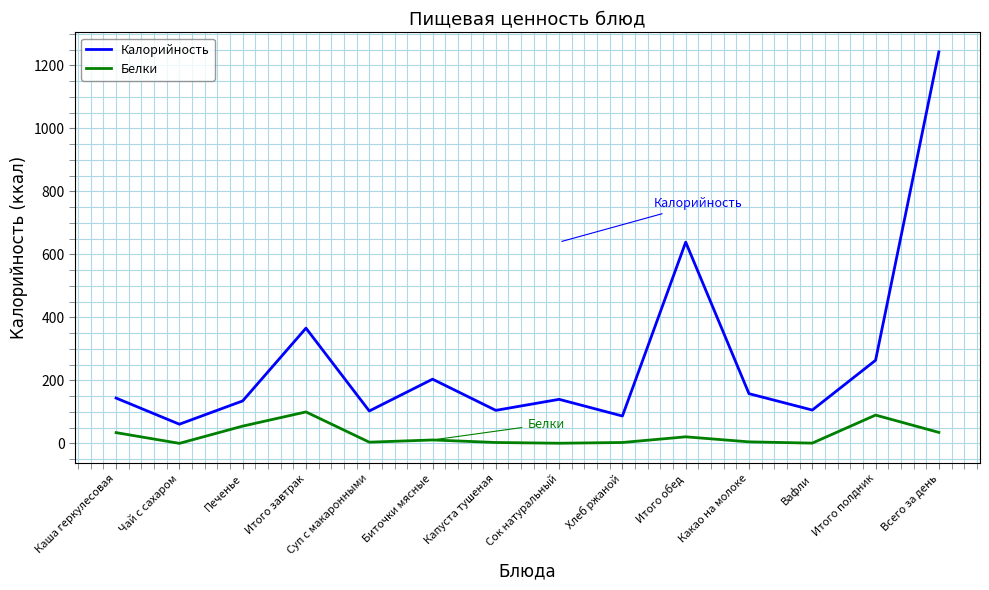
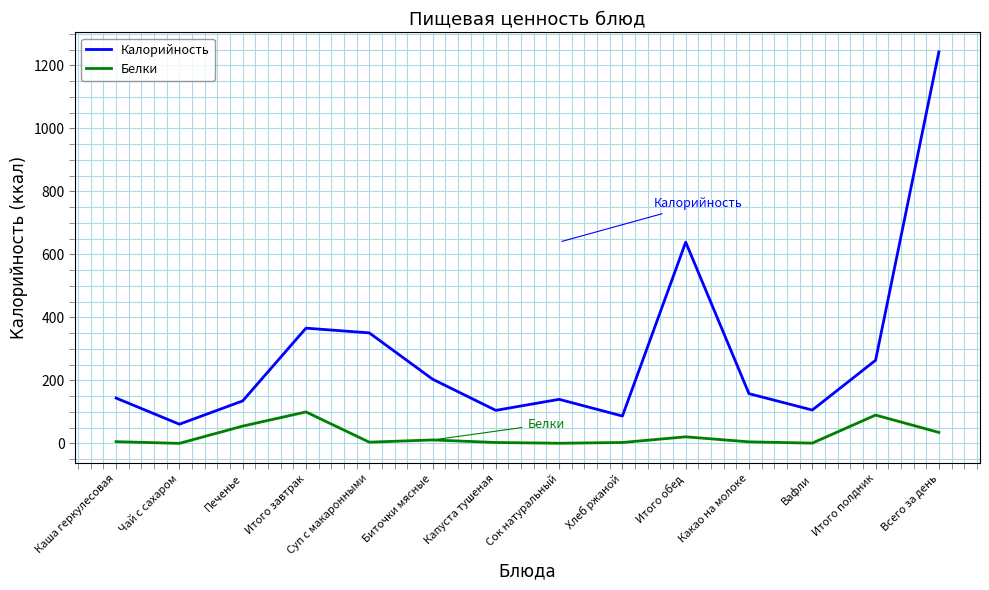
  {
    "Калорийность": {
      "Каша геркулесовая": 140,
      "Чай с сахаром": 60,
      "Печенье": 140,
      "Итого завтрак": 370,
-     "Суп с макаронными": 100,
+     "Суп с макаронными": 350,
      "Биточки мясные": 200,
      "Капуста тушеная": 110,
      "Сок натуральный": 140,
      "Хлеб ржаной": 90,
      "Итого обед": 640,
      "Какао на молоке": 160,
      "Вафли": 110,
      "Итого полдник": 260,
      "Всего за день": 1240
    },
    "Белки": {
-     "Каша геркулесовая": 30,
+     "Каша геркулесовая": 10,
      "Чай с сахаром": 0,
      "Печенье": 60,
      "Итого завтрак": 100,
      "Суп с макаронными": 0,
      "Биточки мясные": 10,
      "Капуста тушеная": 0,
      "Сок натуральный": 0,
      "Хлеб ржаной": 0,
      "Итого обед": 20,
      "Какао на молоке": 10,
      "Вафли": 0,
      "Итого полдник": 90,
      "Всего за день": 40
    }
  }
